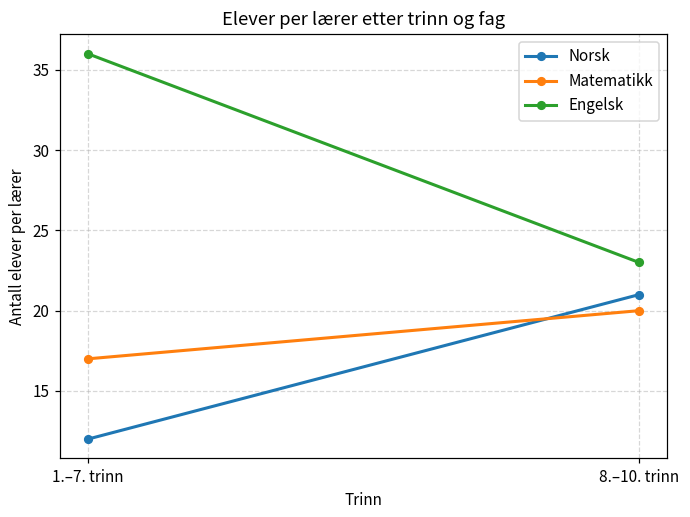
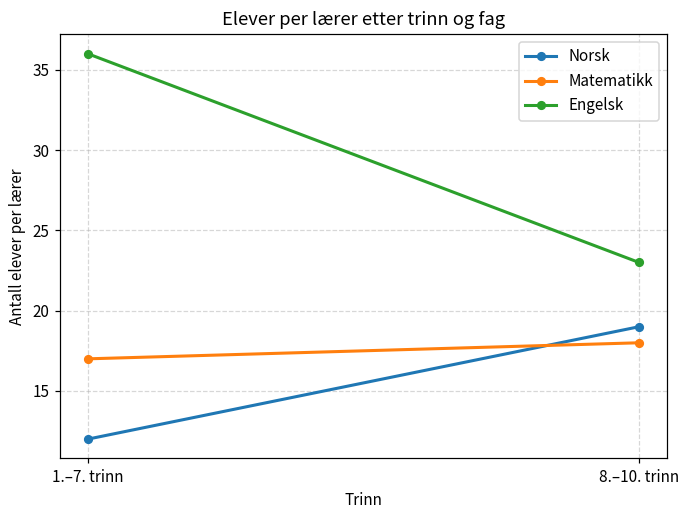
  {
    "Norsk": {
      "1.–7. trinn": 12,
-     "8.–10. trinn": 21
+     "8.–10. trinn": 19
    },
    "Matematikk": {
      "1.–7. trinn": 17,
-     "8.–10. trinn": 20
+     "8.–10. trinn": 18
    },
    "Engelsk": {
      "1.–7. trinn": 36,
      "8.–10. trinn": 23
    }
  }
